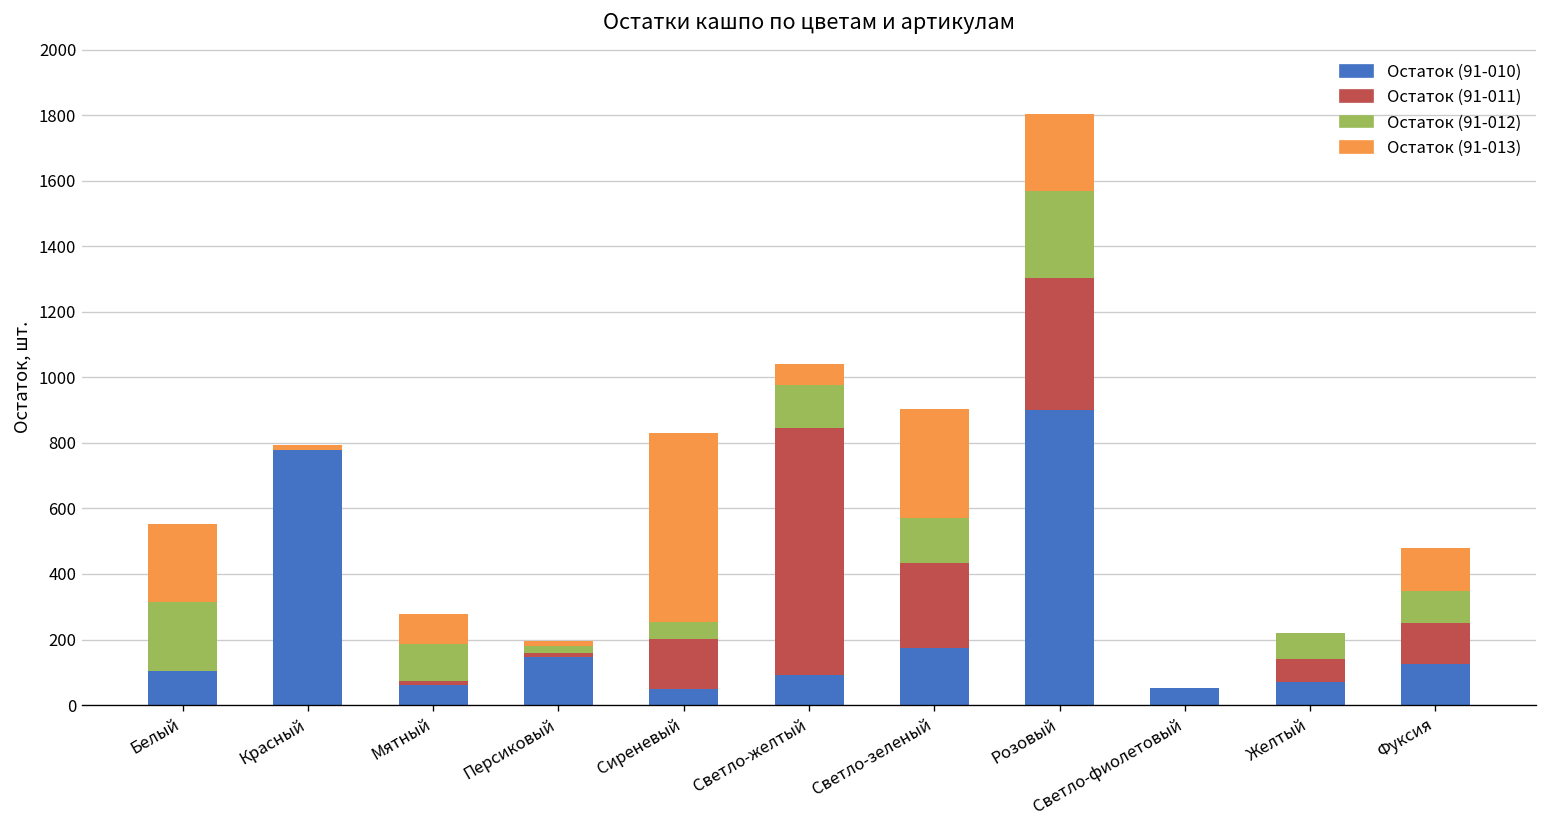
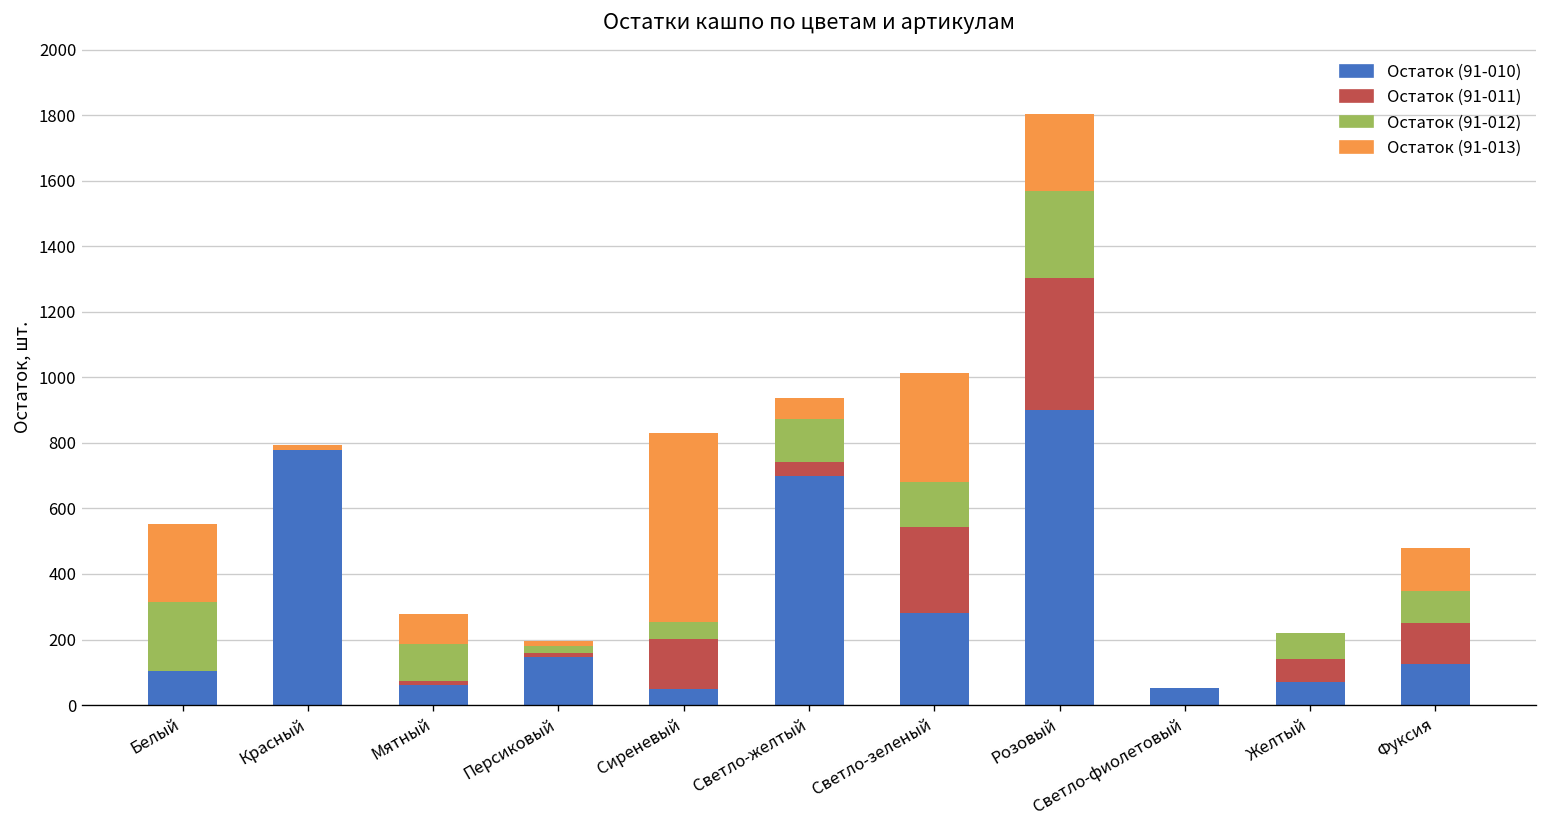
  {
    "Остаток (91-010)": {
      "Белый": 100,
      "Красный": 780,
      "Мятный": 60,
      "Персиковый": 150,
      "Сиреневый": 50,
-     "Светло-желтый": 90,
-     "Светло-зеленый": 170,
+     "Светло-желтый": 700,
+     "Светло-зеленый": 280,
      "Розовый": 900,
      "Светло-фиолетовый": 50,
      "Желтый": 70,
      "Фуксия": 130
    },
    "Остаток (91-011)": {
      "Белый": 0,
      "Красный": 0,
      "Мятный": 10,
      "Персиковый": 10,
      "Сиреневый": 160,
-     "Светло-желтый": 760,
+     "Светло-желтый": 40,
      "Светло-зеленый": 260,
      "Розовый": 400,
      "Светло-фиолетовый": 0,
      "Желтый": 70,
      "Фуксия": 130
    },
    "Остаток (91-012)": {
      "Белый": 210,
      "Красный": 0,
      "Мятный": 110,
      "Персиковый": 20,
      "Сиреневый": 50,
      "Светло-желтый": 130,
      "Светло-зеленый": 140,
      "Розовый": 270,
      "Светло-фиолетовый": 0,
      "Желтый": 80,
      "Фуксия": 100
    },
    "Остаток (91-013)": {
      "Белый": 240,
      "Красный": 10,
      "Мятный": 90,
      "Персиковый": 20,
      "Сиреневый": 580,
      "Светло-желтый": 60,
      "Светло-зеленый": 330,
      "Розовый": 230,
      "Светло-фиолетовый": 0,
      "Желтый": 0,
      "Фуксия": 130
    }
  }
